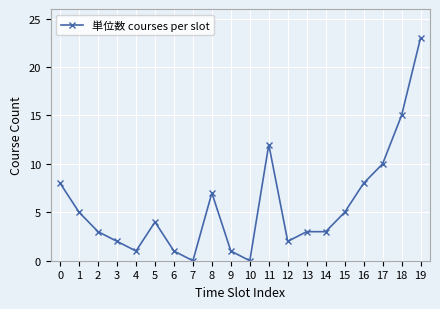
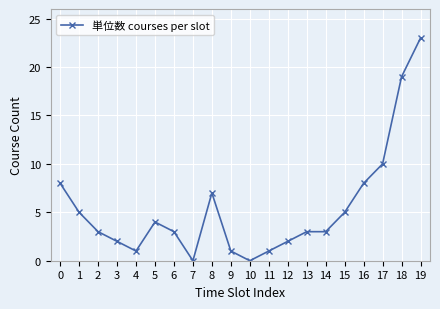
  {
    "0": 8,
    "1": 5,
    "2": 3,
    "3": 2,
    "4": 1,
    "5": 4,
-   "6": 1,
+   "6": 3,
    "7": 0,
    "8": 7,
    "9": 1,
    "10": 0,
-   "11": 12,
+   "11": 1,
    "12": 2,
    "13": 3,
    "14": 3,
    "15": 5,
    "16": 8,
    "17": 10,
-   "18": 15,
+   "18": 19,
    "19": 23
  }
